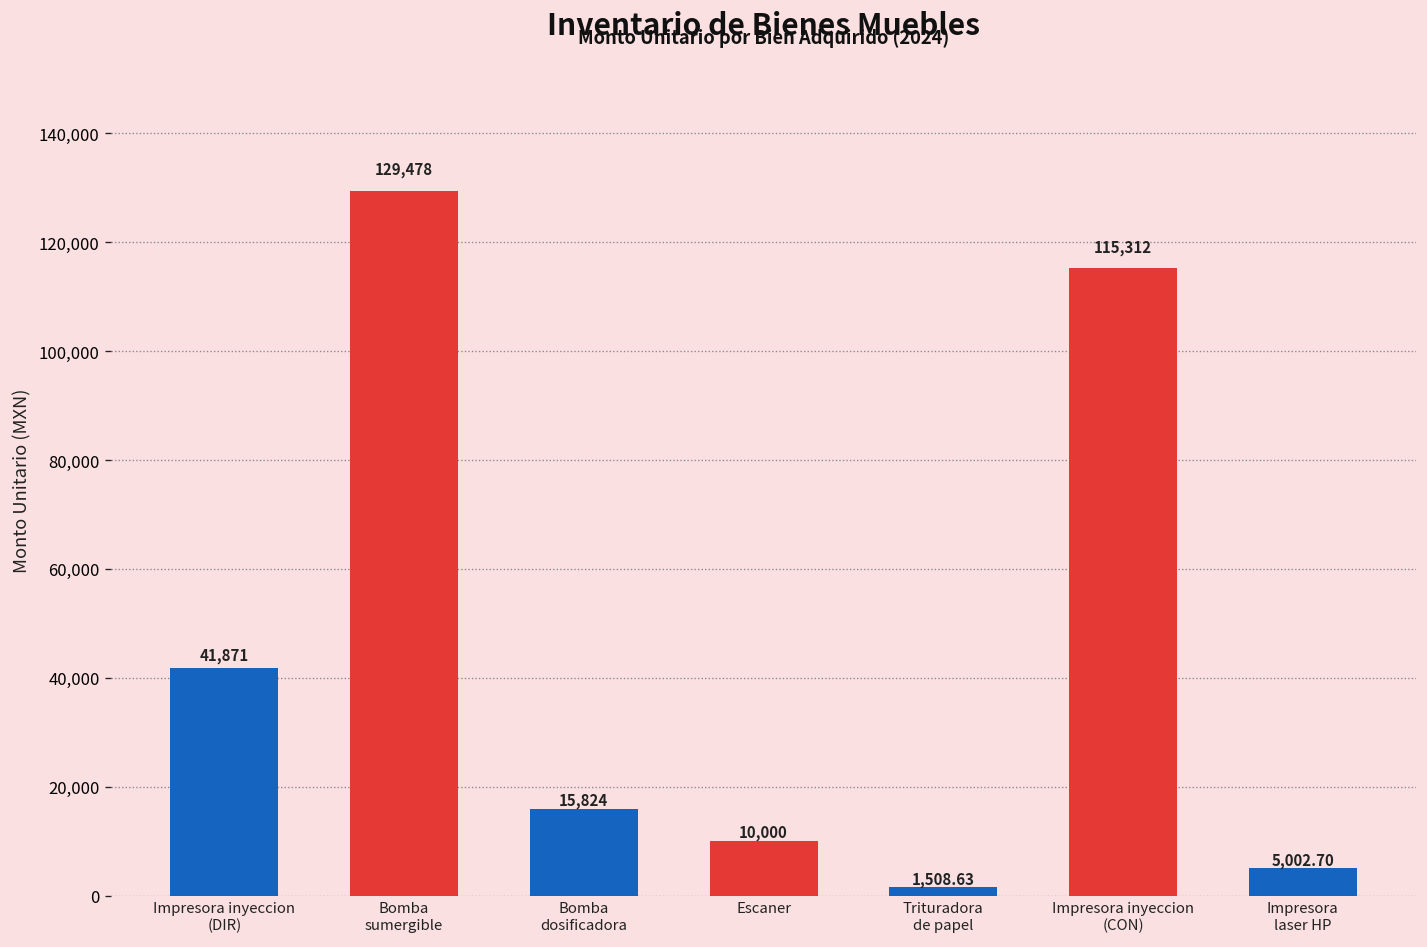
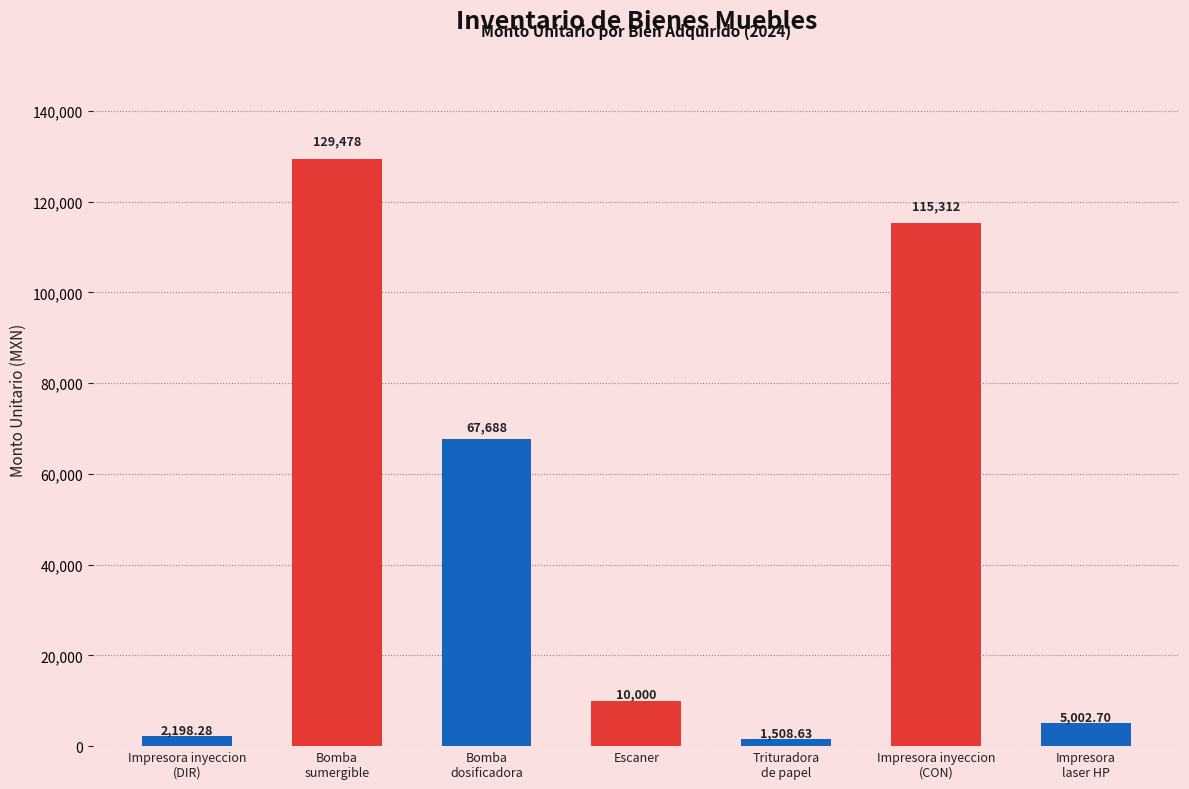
  {
-   "Impresora inyeccion (DIR)": "41,871",
+   "Impresora inyeccion (DIR)": "2,198.28",
    "Bomba sumergible": "129,478",
-   "Bomba dosificadora": "15,824",
+   "Bomba dosificadora": "67,688",
    "Escaner": "10,000",
    "Trituradora de papel": "1,508.63",
    "Impresora inyeccion (CON)": "115,312",
    "Impresora laser HP": "5,002.70"
  }
